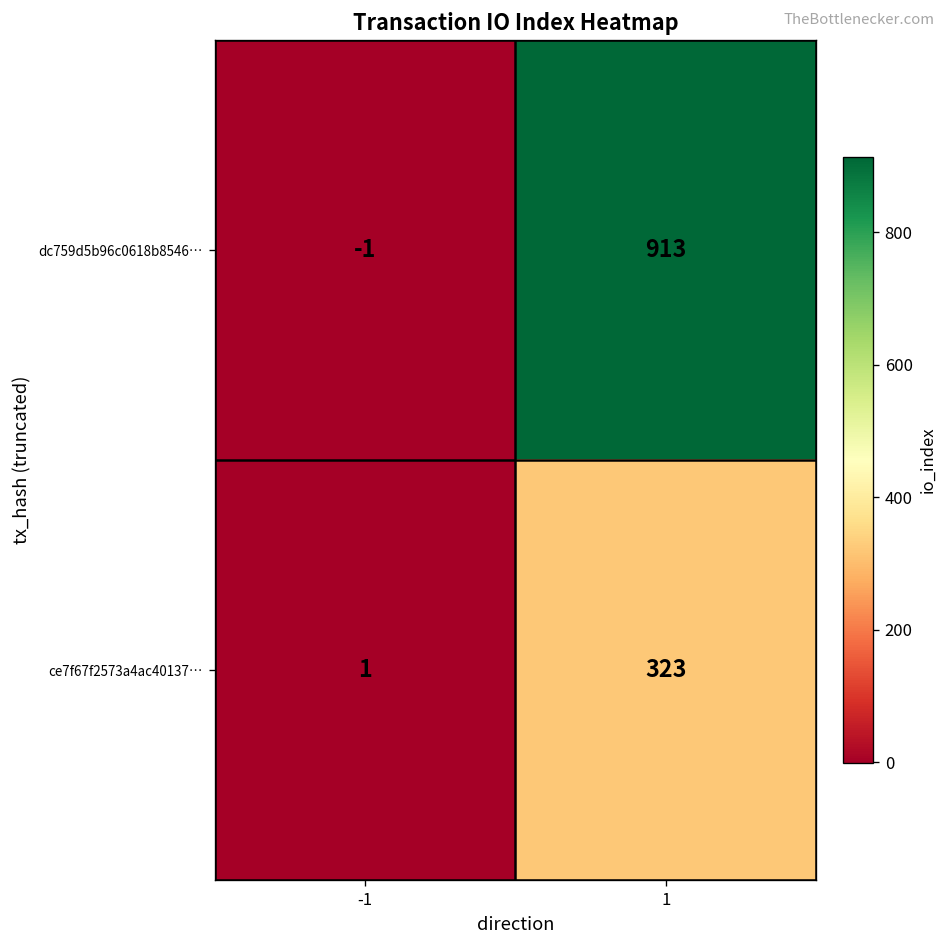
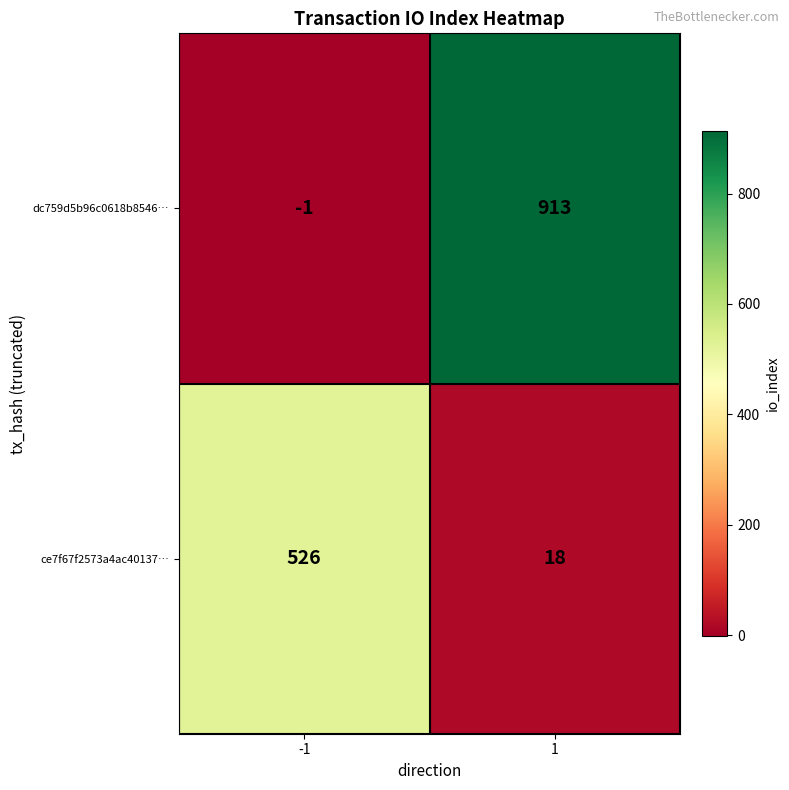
  {
    "dc759d5b96c0618b8546…": {
      "-1": -1,
      "1": 913
    },
    "ce7f67f2573a4ac40137…": {
-     "-1": 1,
-     "1": 323
+     "-1": 526,
+     "1": 18
    }
  }
